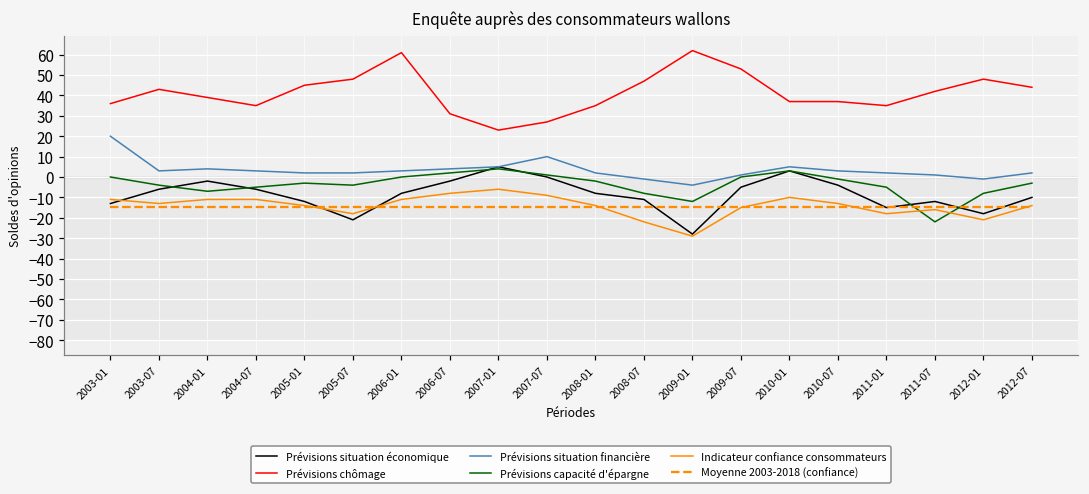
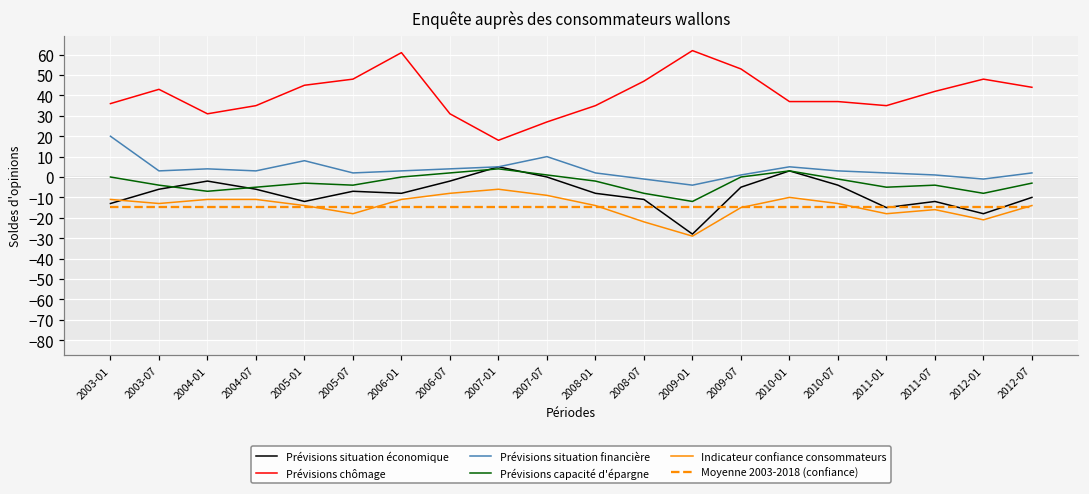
  {
    "Prévisions situation économique": {
      "2003-01": -13,
      "2003-07": -6,
      "2004-01": -2,
      "2005-01": -12,
-     "2005-07": -21,
+     "2005-07": -7,
      "2006-01": -8,
      "2006-07": -2,
      "2008-01": -8,
      "2008-07": -11,
      "2009-07": -5,
      "2010-07": -4,
      "2011-07": -12,
      "2012-01": -18,
      "2012-07": -10
    },
    "Prévisions chômage": {
      "2003-01": 36,
      "2003-07": 43,
-     "2004-01": 39,
+     "2004-01": 31,
      "2004-07": 35,
      "2005-01": 45,
      "2005-07": 48,
      "2006-01": 61,
      "2006-07": 31,
-     "2007-01": 23,
+     "2007-01": 18,
      "2007-07": 27,
      "2008-01": 35,
      "2008-07": 47,
      "2009-01": 62,
      "2009-07": 53,
      "2010-01": 37,
      "2010-07": 37,
      "2011-01": 35,
      "2011-07": 42,
      "2012-01": 48,
      "2012-07": 44
    },
    "Prévisions situation financière": {
      "2003-01": 20,
      "2003-07": 3,
      "2004-01": 4,
      "2004-07": 3,
-     "2005-01": 2,
+     "2005-01": 8,
      "2005-07": 2,
      "2006-01": 3,
      "2006-07": 4,
      "2007-07": 10,
      "2008-01": 2,
      "2008-07": -1,
      "2009-01": -4,
      "2010-01": 5,
      "2010-07": 3,
      "2011-01": 2,
      "2011-07": 1,
      "2012-01": -1,
      "2012-07": 2
    },
    "Prévisions capacité d'épargne": {
      "2003-01": 0,
      "2003-07": -4,
      "2004-01": -7,
      "2005-01": -3,
      "2005-07": -4,
      "2006-01": 0,
      "2006-07": 2,
      "2008-01": -2,
      "2008-07": -8,
      "2009-01": -12,
      "2010-07": -1,
      "2011-01": -5,
-     "2011-07": -22,
+     "2011-07": -4,
      "2012-01": -8,
      "2012-07": -3
    }
  }
